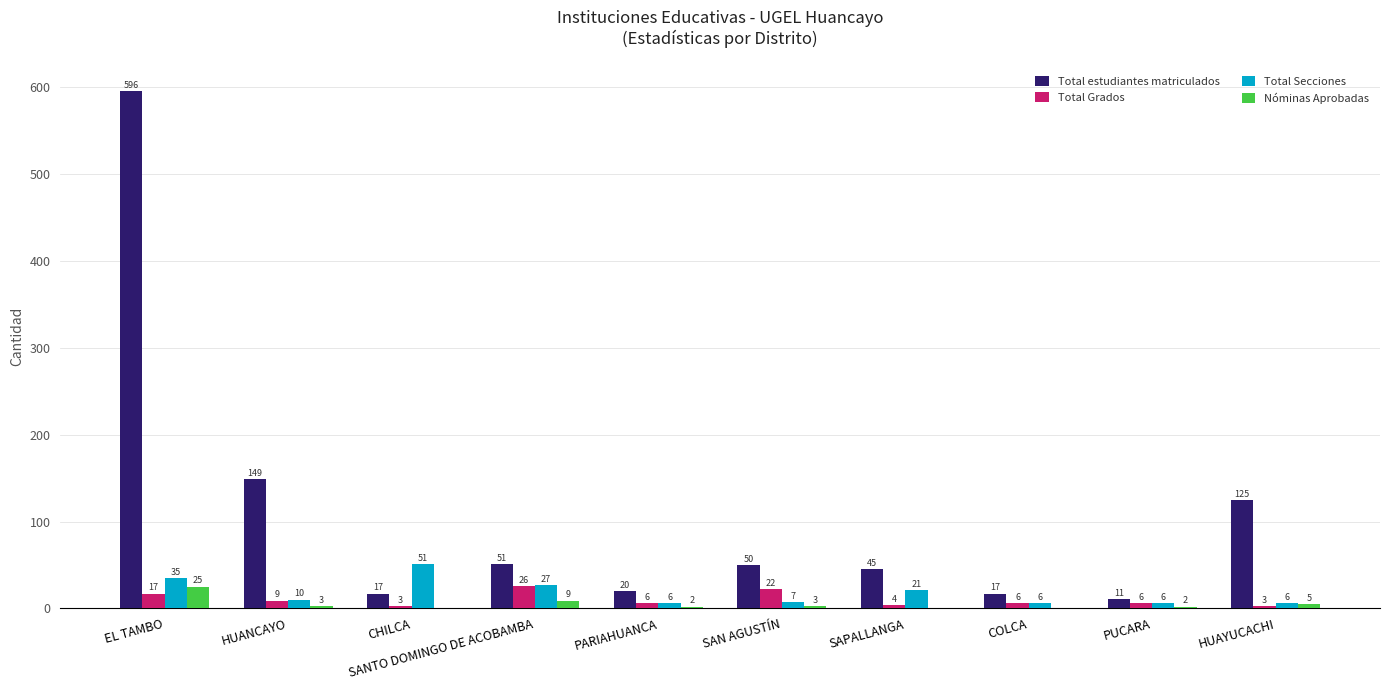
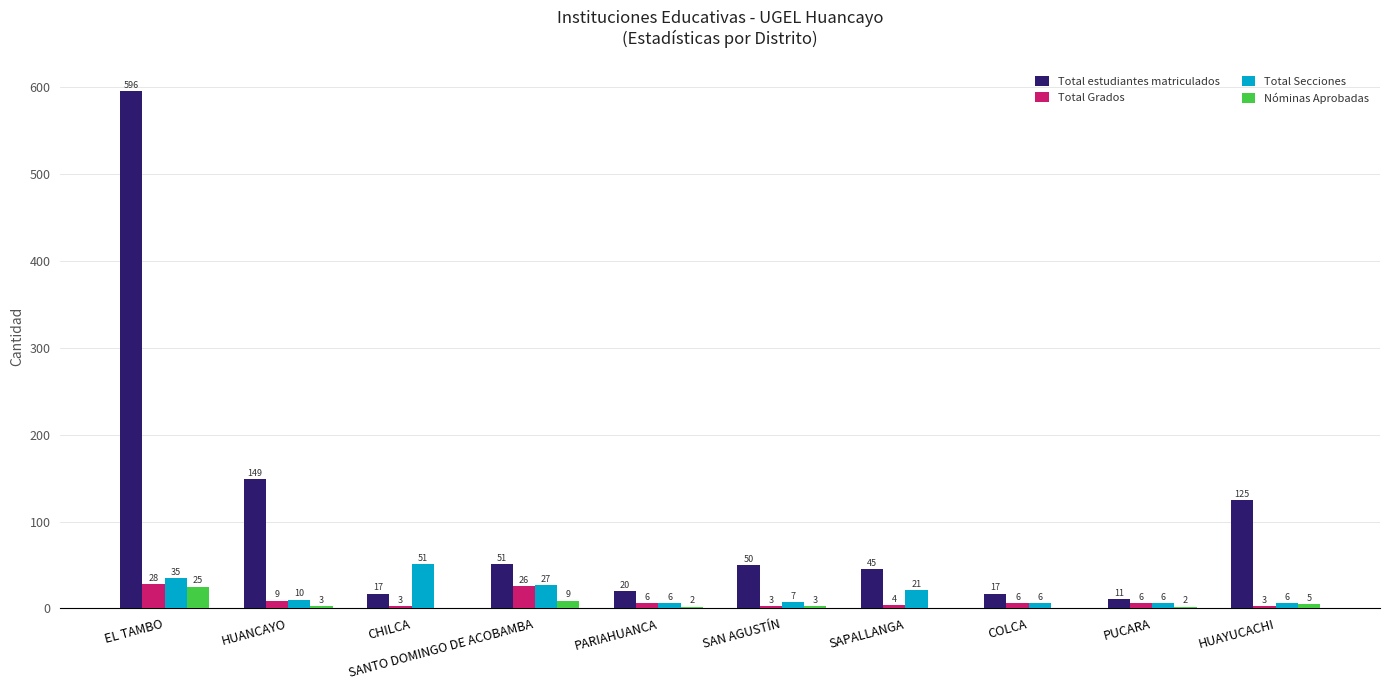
  {
    "Total estudiantes matriculados": {
      "EL TAMBO": 596,
      "HUANCAYO": 149,
      "CHILCA": 17,
      "SANTO DOMINGO DE ACOBAMBA": 51,
      "PARIAHUANCA": 20,
      "SAN AGUSTÍN": 50,
      "SAPALLANGA": 45,
      "COLCA": 17,
      "PUCARA": 11,
      "HUAYUCACHI": 125
    },
    "Total Grados": {
-     "EL TAMBO": 17,
+     "EL TAMBO": 28,
      "HUANCAYO": 9,
      "CHILCA": 3,
      "SANTO DOMINGO DE ACOBAMBA": 26,
      "PARIAHUANCA": 6,
-     "SAN AGUSTÍN": 22,
+     "SAN AGUSTÍN": 3,
      "SAPALLANGA": 4,
      "COLCA": 6,
      "PUCARA": 6,
      "HUAYUCACHI": 3
    },
    "Total Secciones": {
      "EL TAMBO": 35,
      "HUANCAYO": 10,
      "CHILCA": 51,
      "SANTO DOMINGO DE ACOBAMBA": 27,
      "PARIAHUANCA": 6,
      "SAN AGUSTÍN": 7,
      "SAPALLANGA": 21,
      "COLCA": 6,
      "PUCARA": 6,
      "HUAYUCACHI": 6
    },
    "Nóminas Aprobadas": {
      "EL TAMBO": 25,
      "HUANCAYO": 3,
      "SANTO DOMINGO DE ACOBAMBA": 9,
      "PARIAHUANCA": 2,
      "SAN AGUSTÍN": 3,
      "PUCARA": 2,
      "HUAYUCACHI": 5
    }
  }
